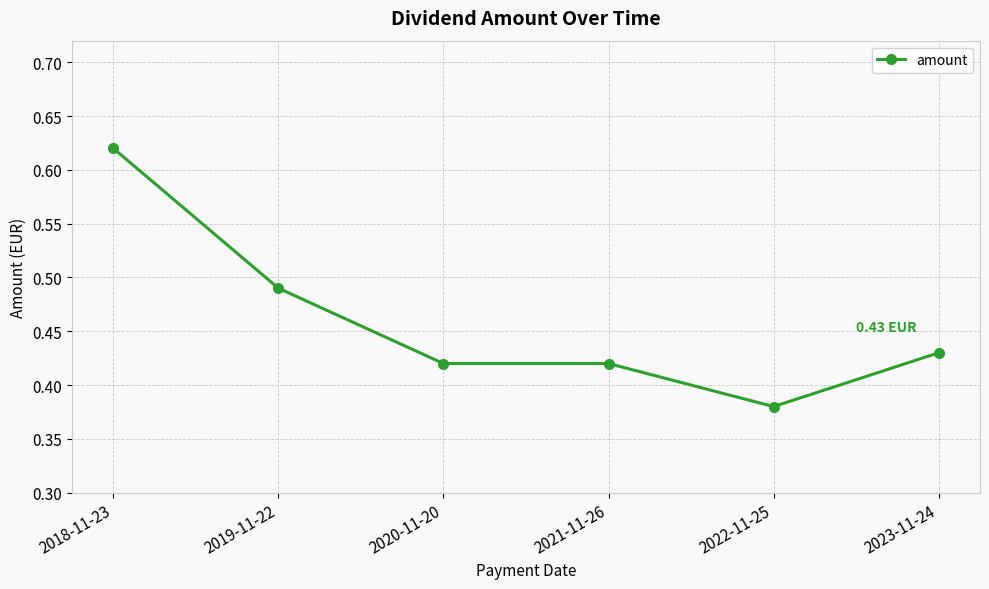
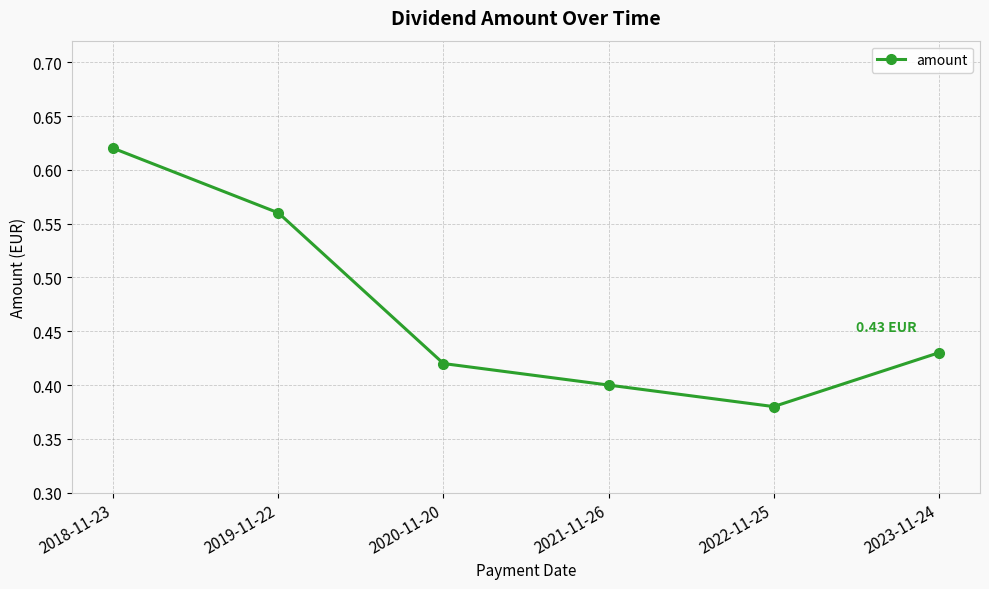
  {
    "2018-11-23": 0.62,
-   "2019-11-22": 0.49,
+   "2019-11-22": 0.56,
    "2020-11-20": 0.42,
-   "2021-11-26": 0.42,
+   "2021-11-26": 0.40,
    "2022-11-25": 0.38,
    "2023-11-24": 0.43
  }
